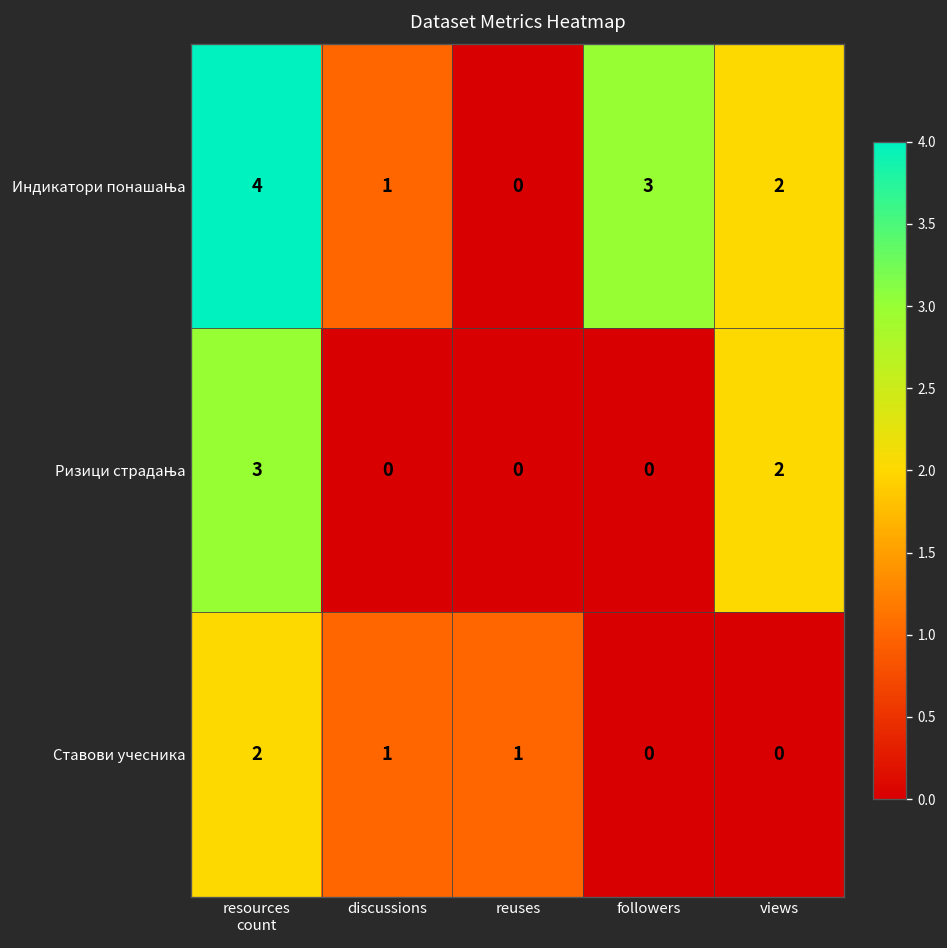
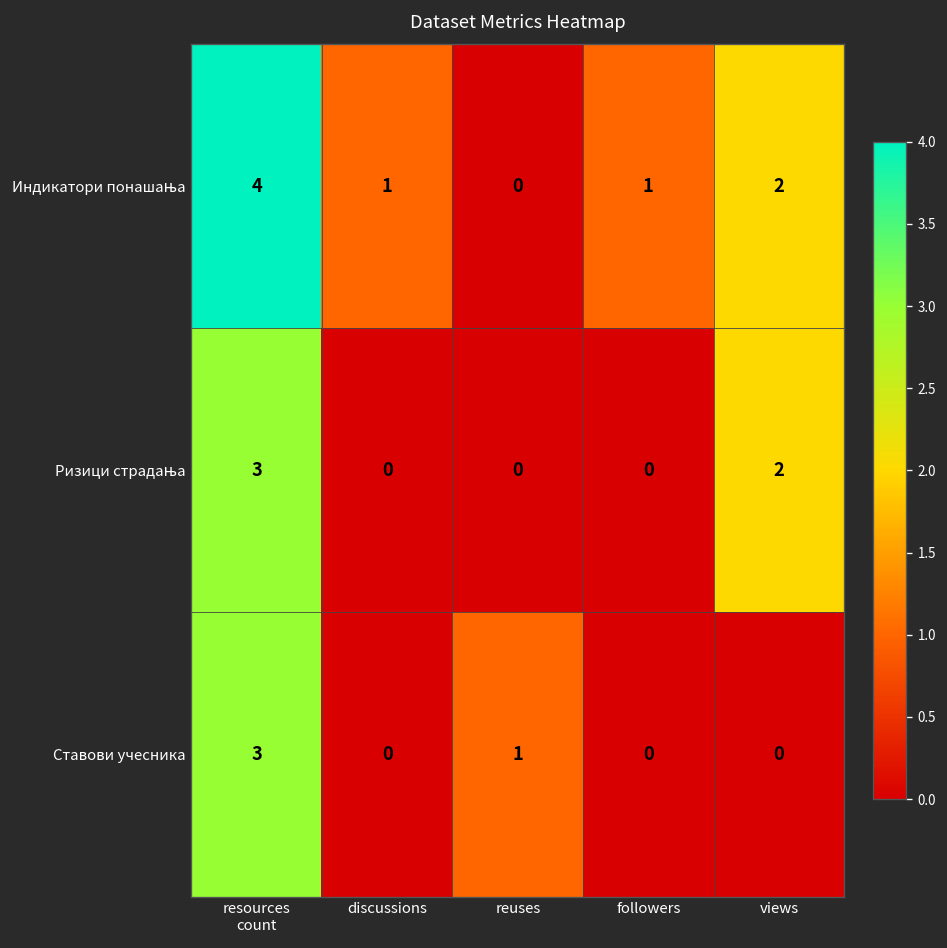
  {
    "Индикатори понашања": {
      "resources count": 4,
      "discussions": 1,
      "reuses": 0,
-     "followers": 3,
+     "followers": 1,
      "views": 2
    },
    "Ризици страдања": {
      "resources count": 3,
      "discussions": 0,
      "reuses": 0,
      "followers": 0,
      "views": 2
    },
    "Ставови учесника": {
-     "resources count": 2,
-     "discussions": 1,
+     "resources count": 3,
+     "discussions": 0,
      "reuses": 1,
      "followers": 0,
      "views": 0
    }
  }
